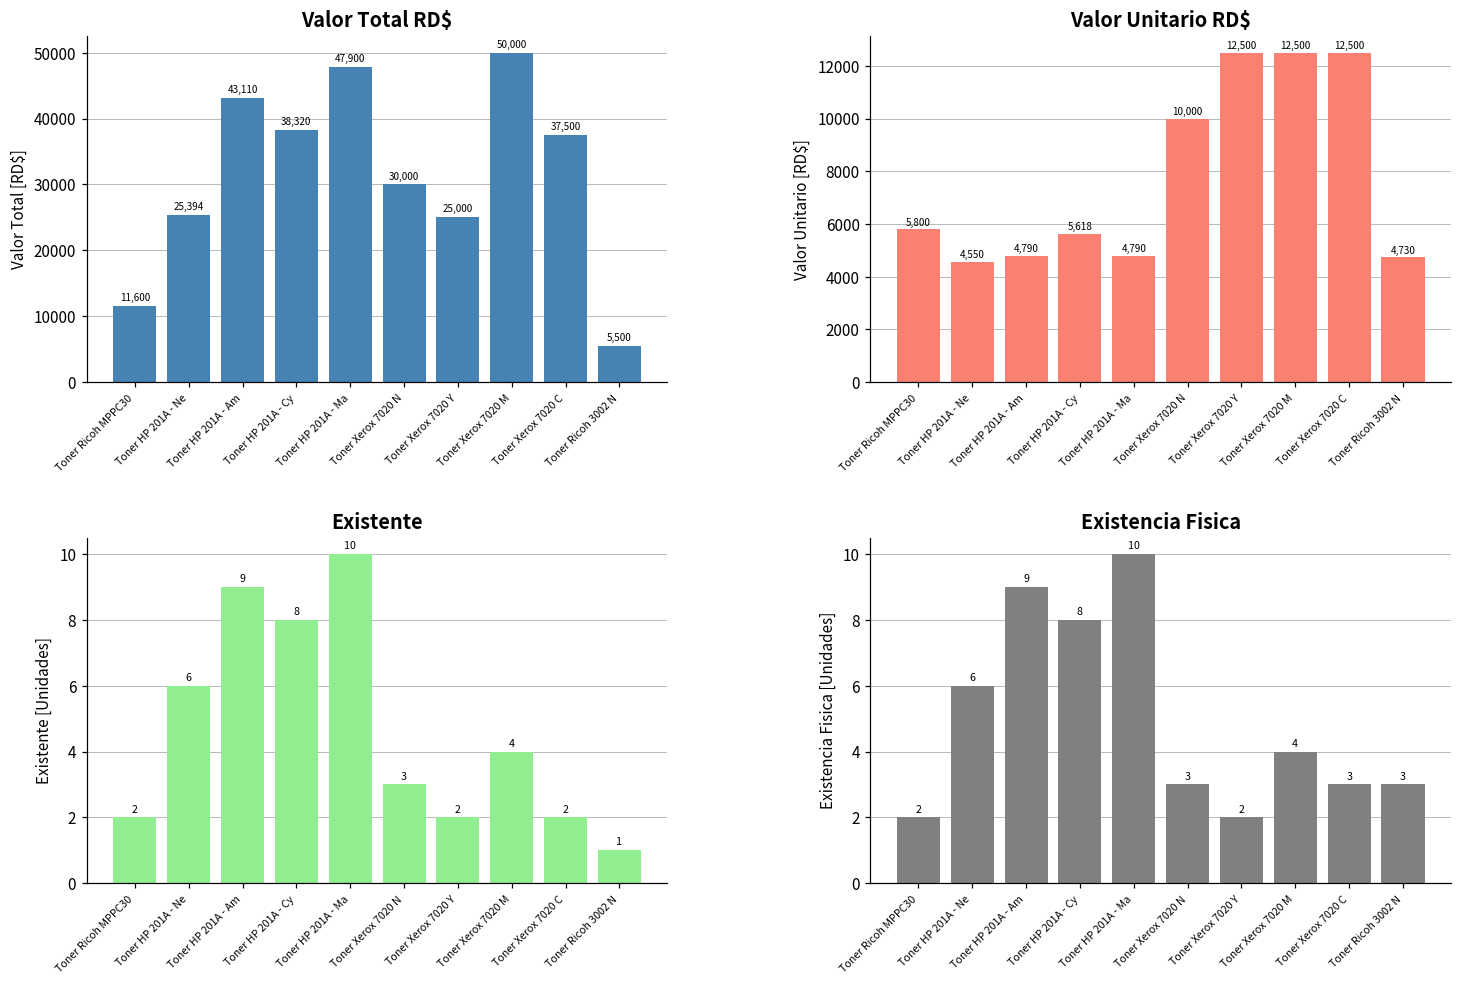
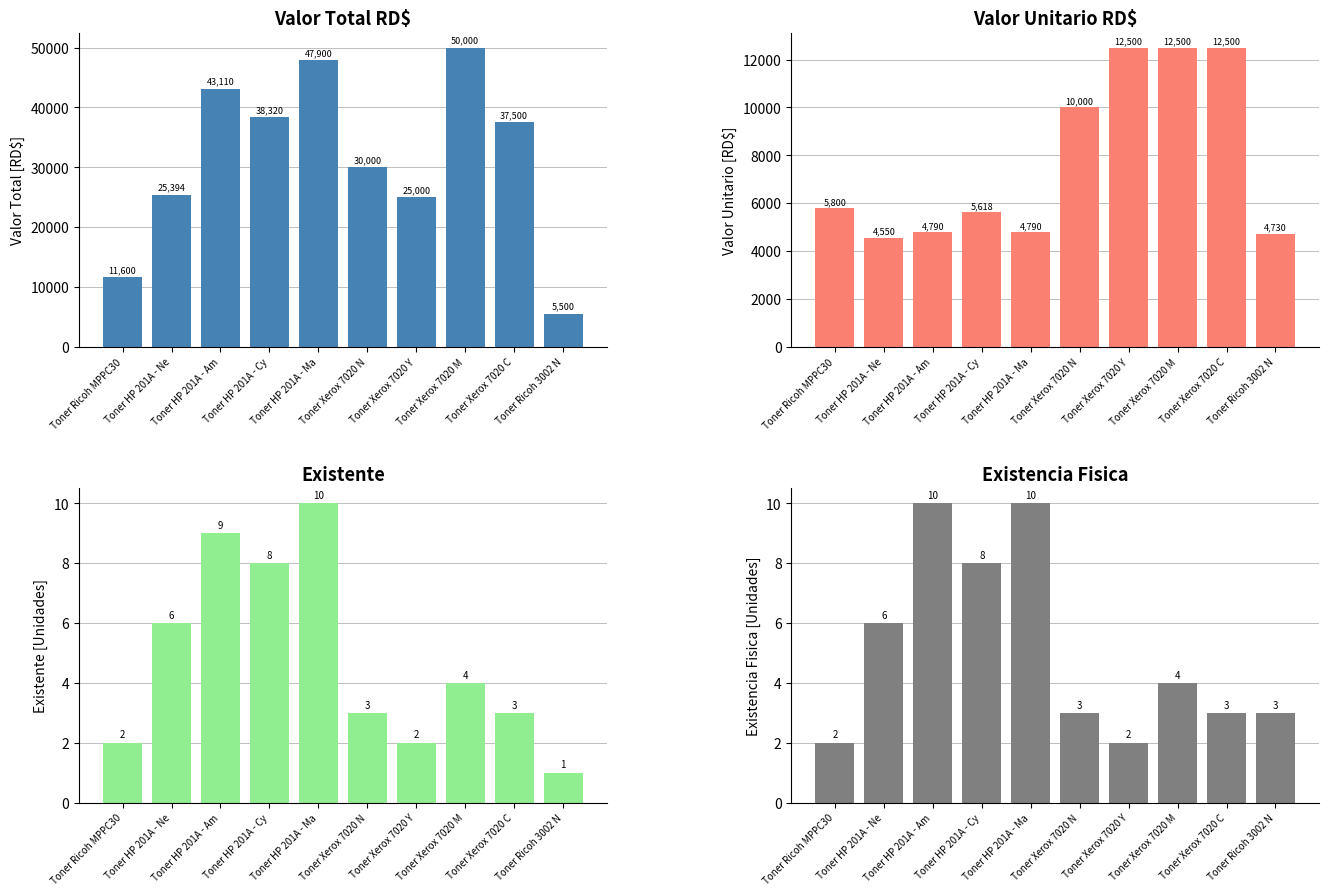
  {
    "Valor Total RD$": {
      "Toner Ricoh MPPC30": "11,600",
      "Toner HP 201A - Ne": "25,394",
      "Toner HP 201A - Am": "43,110",
      "Toner HP 201A - Cy": "38,320",
      "Toner HP 201A - Ma": "47,900",
      "Toner Xerox 7020 N": "30,000",
      "Toner Xerox 7020 Y": "25,000",
      "Toner Xerox 7020 M": "50,000",
      "Toner Xerox 7020 C": "37,500",
      "Toner Ricoh 3002 N": "5,500"
    },
    "Valor Unitario RD$": {
      "Toner Ricoh MPPC30": "5,800",
      "Toner HP 201A - Ne": "4,550",
      "Toner HP 201A - Am": "4,790",
      "Toner HP 201A - Cy": "5,618",
      "Toner HP 201A - Ma": "4,790",
      "Toner Xerox 7020 N": "10,000",
      "Toner Xerox 7020 Y": "12,500",
      "Toner Xerox 7020 M": "12,500",
      "Toner Xerox 7020 C": "12,500",
      "Toner Ricoh 3002 N": "4,730"
    },
    "Existente": {
      "Toner Ricoh MPPC30": "2",
      "Toner HP 201A - Ne": "6",
      "Toner HP 201A - Am": "9",
      "Toner HP 201A - Cy": "8",
      "Toner HP 201A - Ma": "10",
      "Toner Xerox 7020 N": "3",
      "Toner Xerox 7020 Y": "2",
      "Toner Xerox 7020 M": "4",
-     "Toner Xerox 7020 C": "2",
+     "Toner Xerox 7020 C": "3",
      "Toner Ricoh 3002 N": "1"
    },
    "Existencia Fisica": {
      "Toner Ricoh MPPC30": "2",
      "Toner HP 201A - Ne": "6",
-     "Toner HP 201A - Am": "9",
+     "Toner HP 201A - Am": "10",
      "Toner HP 201A - Cy": "8",
      "Toner HP 201A - Ma": "10",
      "Toner Xerox 7020 N": "3",
      "Toner Xerox 7020 Y": "2",
      "Toner Xerox 7020 M": "4",
      "Toner Xerox 7020 C": "3",
      "Toner Ricoh 3002 N": "3"
    }
  }
